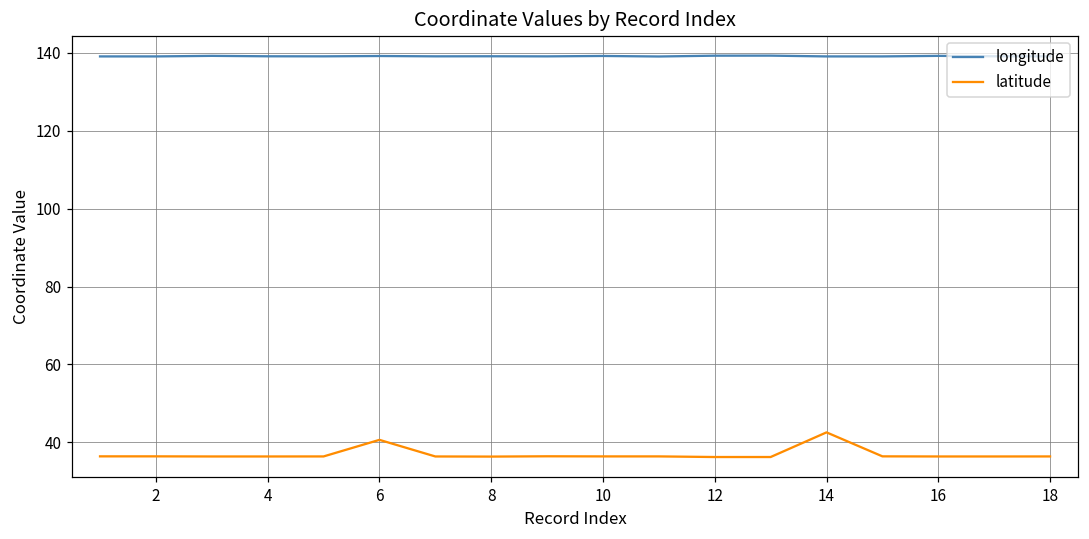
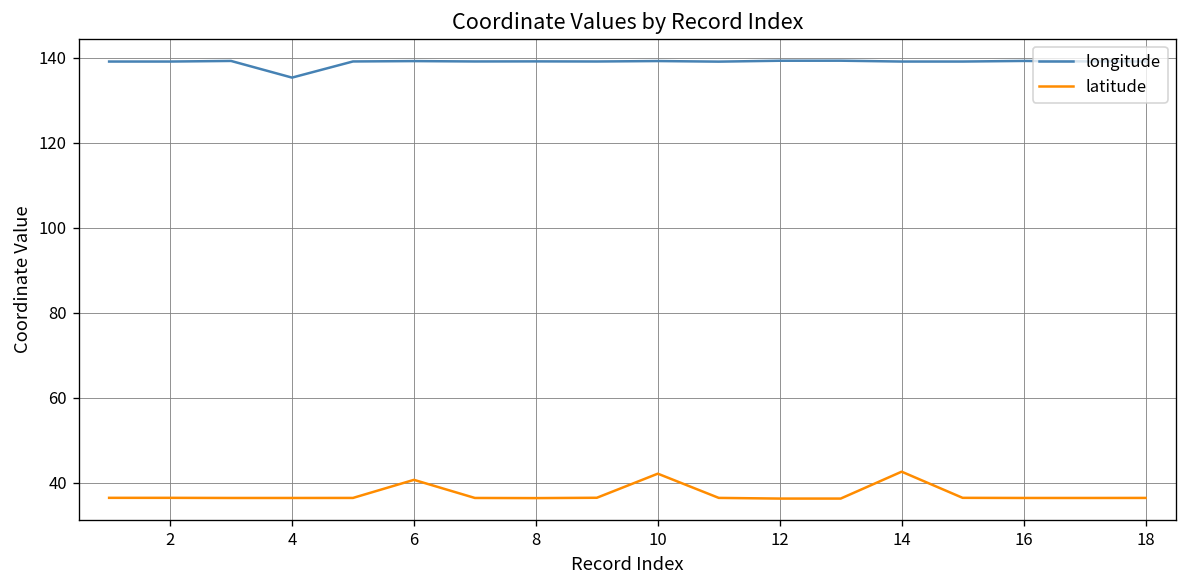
  {
    "longitude": {
      "2": 139,
-     "4": 139,
+     "4": 135,
      "6": 139,
      "8": 139,
      "10": 139,
      "12": 139,
      "14": 139,
      "16": 139
    },
    "latitude": {
      "2": 36,
      "4": 36,
      "6": 41,
      "8": 36,
-     "10": 36,
+     "10": 42,
      "12": 36,
      "14": 43,
      "16": 36,
      "18": 36
    }
  }
